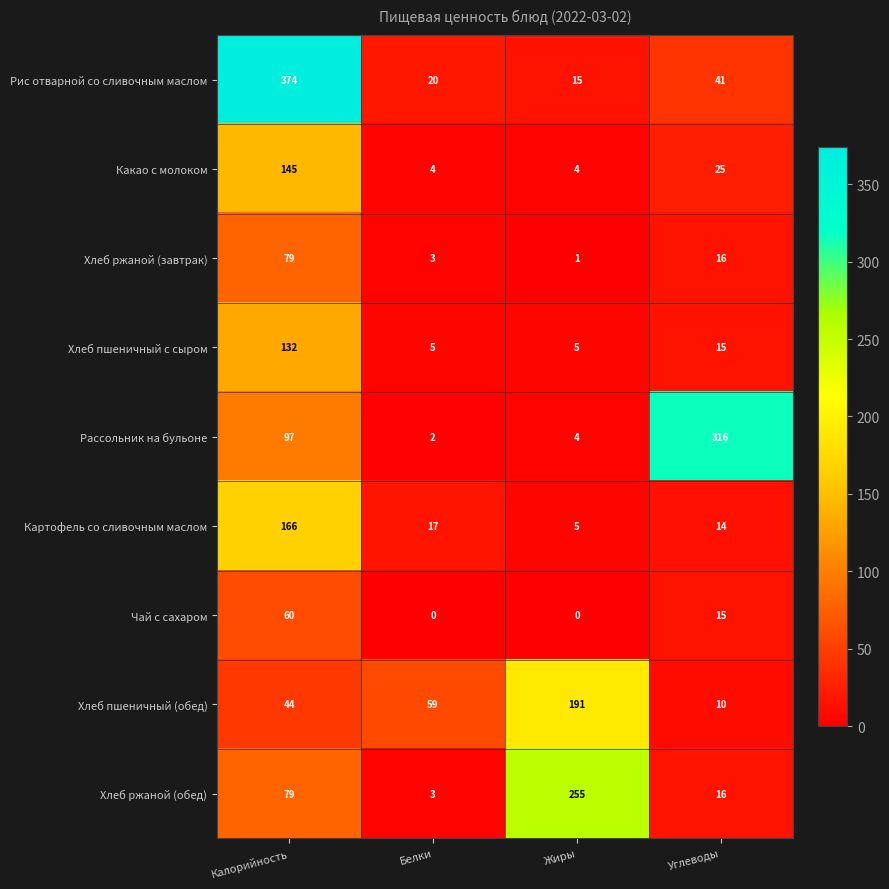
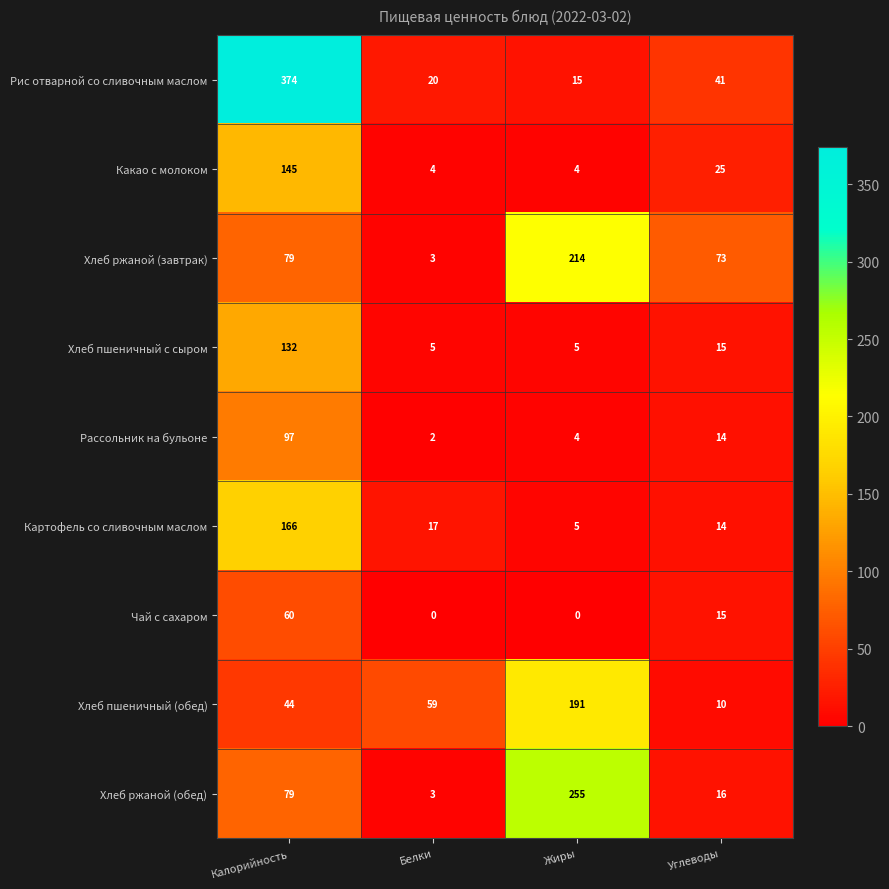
  {
    "Рис отварной со сливочным маслом": {
      "Калорийность": 374,
      "Белки": 20,
      "Жиры": 15,
      "Углеводы": 41
    },
    "Какао с молоком": {
      "Калорийность": 145,
      "Белки": 4,
      "Жиры": 4,
      "Углеводы": 25
    },
    "Хлеб ржаной (завтрак)": {
      "Калорийность": 79,
      "Белки": 3,
-     "Жиры": 1,
-     "Углеводы": 16
+     "Жиры": 214,
+     "Углеводы": 73
    },
    "Хлеб пшеничный с сыром": {
      "Калорийность": 132,
      "Белки": 5,
      "Жиры": 5,
      "Углеводы": 15
    },
    "Рассольник на бульоне": {
      "Калорийность": 97,
      "Белки": 2,
      "Жиры": 4,
-     "Углеводы": 316
+     "Углеводы": 14
    },
    "Картофель со сливочным маслом": {
      "Калорийность": 166,
      "Белки": 17,
      "Жиры": 5,
      "Углеводы": 14
    },
    "Чай с сахаром": {
      "Калорийность": 60,
      "Белки": 0,
      "Жиры": 0,
      "Углеводы": 15
    },
    "Хлеб пшеничный (обед)": {
      "Калорийность": 44,
      "Белки": 59,
      "Жиры": 191,
      "Углеводы": 10
    },
    "Хлеб ржаной (обед)": {
      "Калорийность": 79,
      "Белки": 3,
      "Жиры": 255,
      "Углеводы": 16
    }
  }
